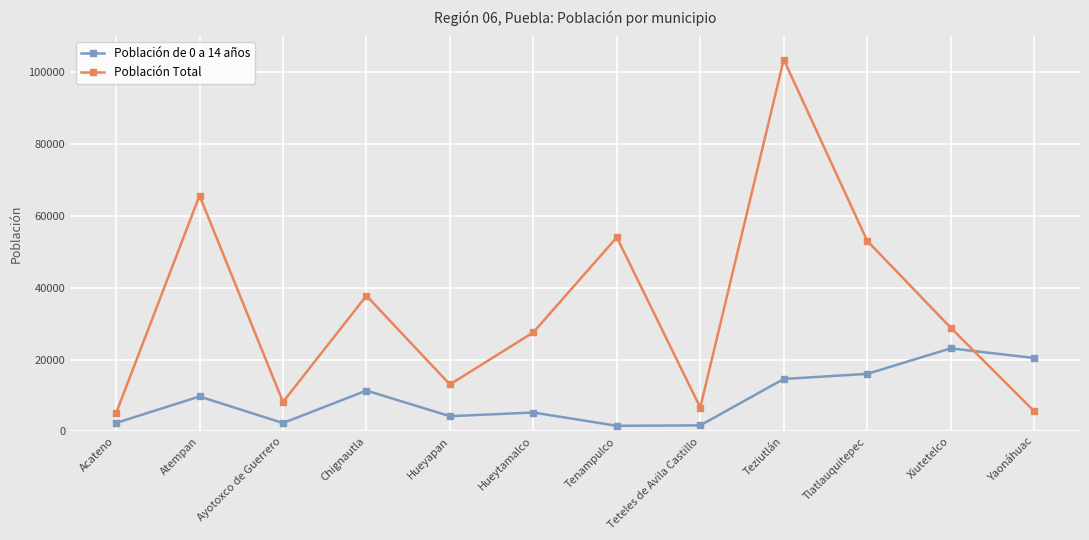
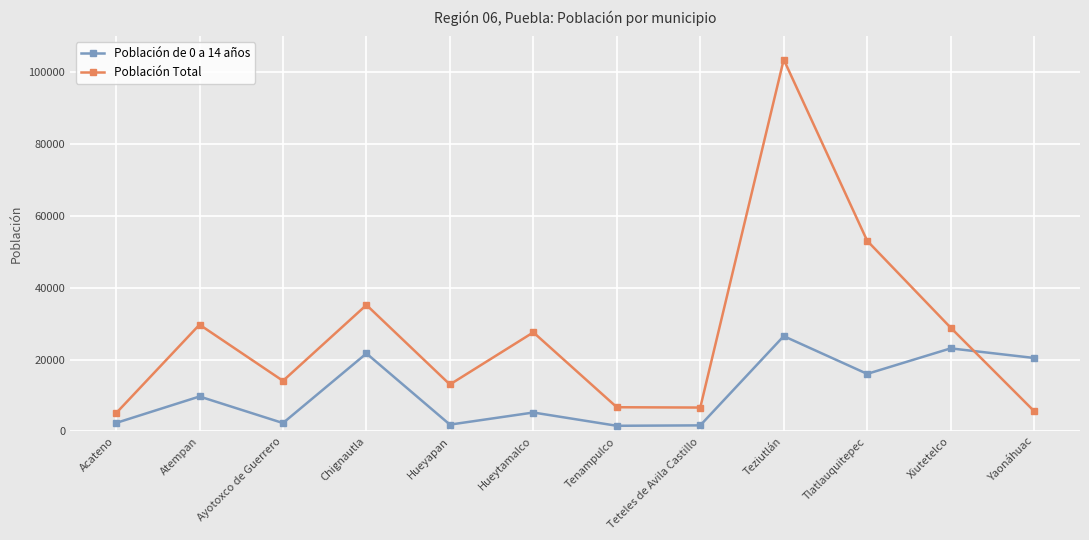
  {
    "Población de 0 a 14 años": {
      "Acateno": 2000,
      "Atempan": 10000,
      "Ayotoxco de Guerrero": 2000,
-     "Chignautla": 11000,
-     "Hueyapan": 4000,
+     "Chignautla": 22000,
+     "Hueyapan": 2000,
      "Hueytamalco": 5000,
      "Tenampulco": 2000,
      "Teteles de Avila Castillo": 2000,
-     "Teziutlán": 15000,
+     "Teziutlán": 27000,
      "Tlatlauquitepec": 16000,
      "Xiutetelco": 23000,
      "Yaonáhuac": 20000
    },
    "Población Total": {
      "Acateno": 5000,
-     "Atempan": 66000,
-     "Ayotoxco de Guerrero": 8000,
-     "Chignautla": 38000,
+     "Atempan": 30000,
+     "Ayotoxco de Guerrero": 14000,
+     "Chignautla": 35000,
      "Hueyapan": 13000,
      "Hueytamalco": 28000,
-     "Tenampulco": 54000,
+     "Tenampulco": 7000,
      "Teteles de Avila Castillo": 7000,
      "Teziutlán": 104000,
      "Tlatlauquitepec": 53000,
      "Xiutetelco": 29000,
      "Yaonáhuac": 6000
    }
  }
